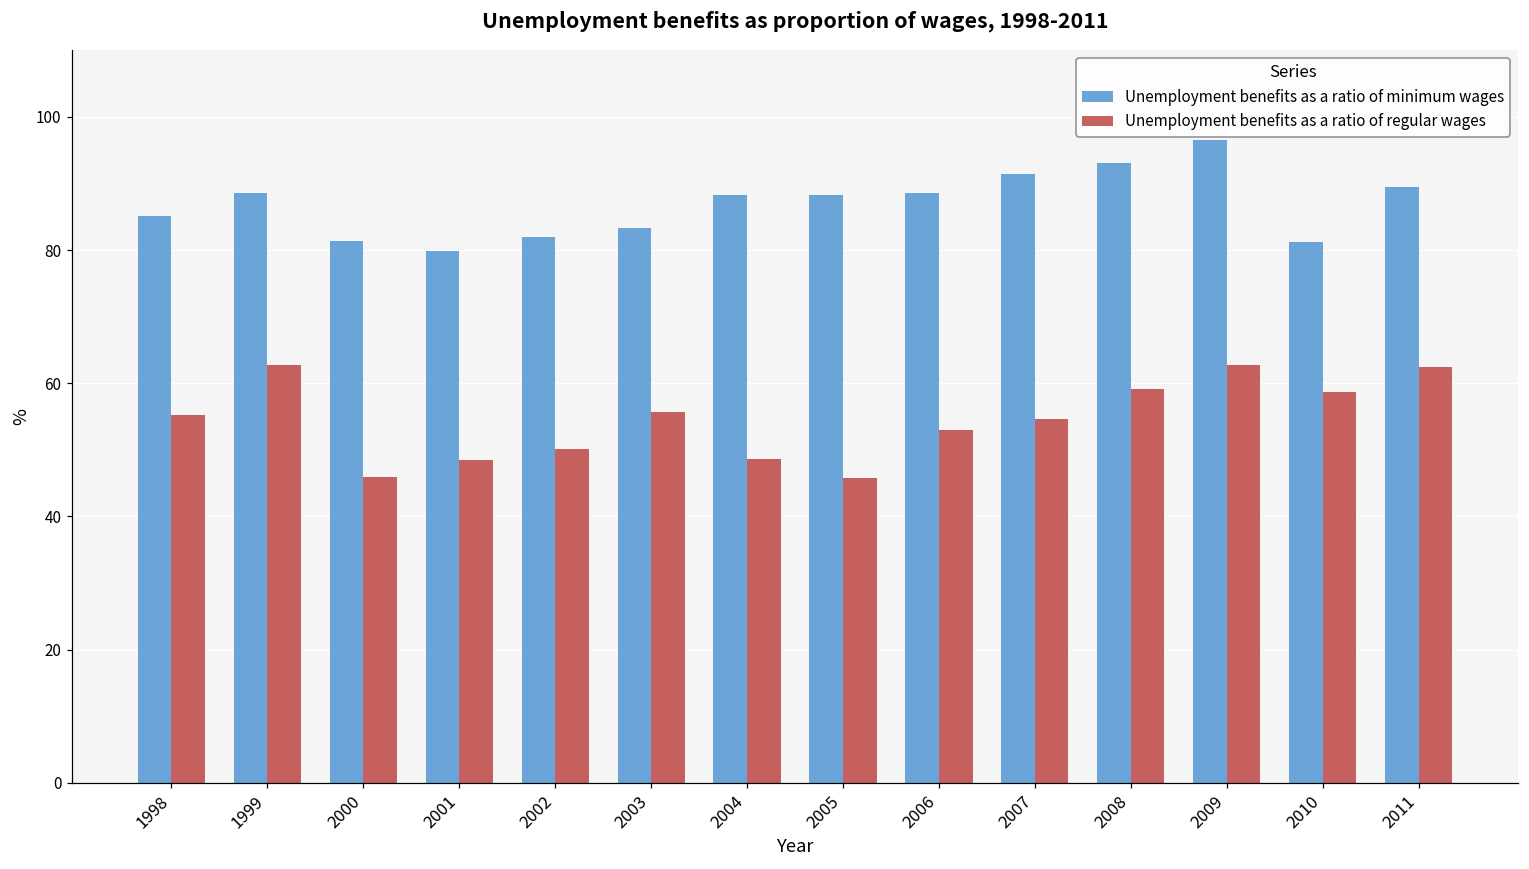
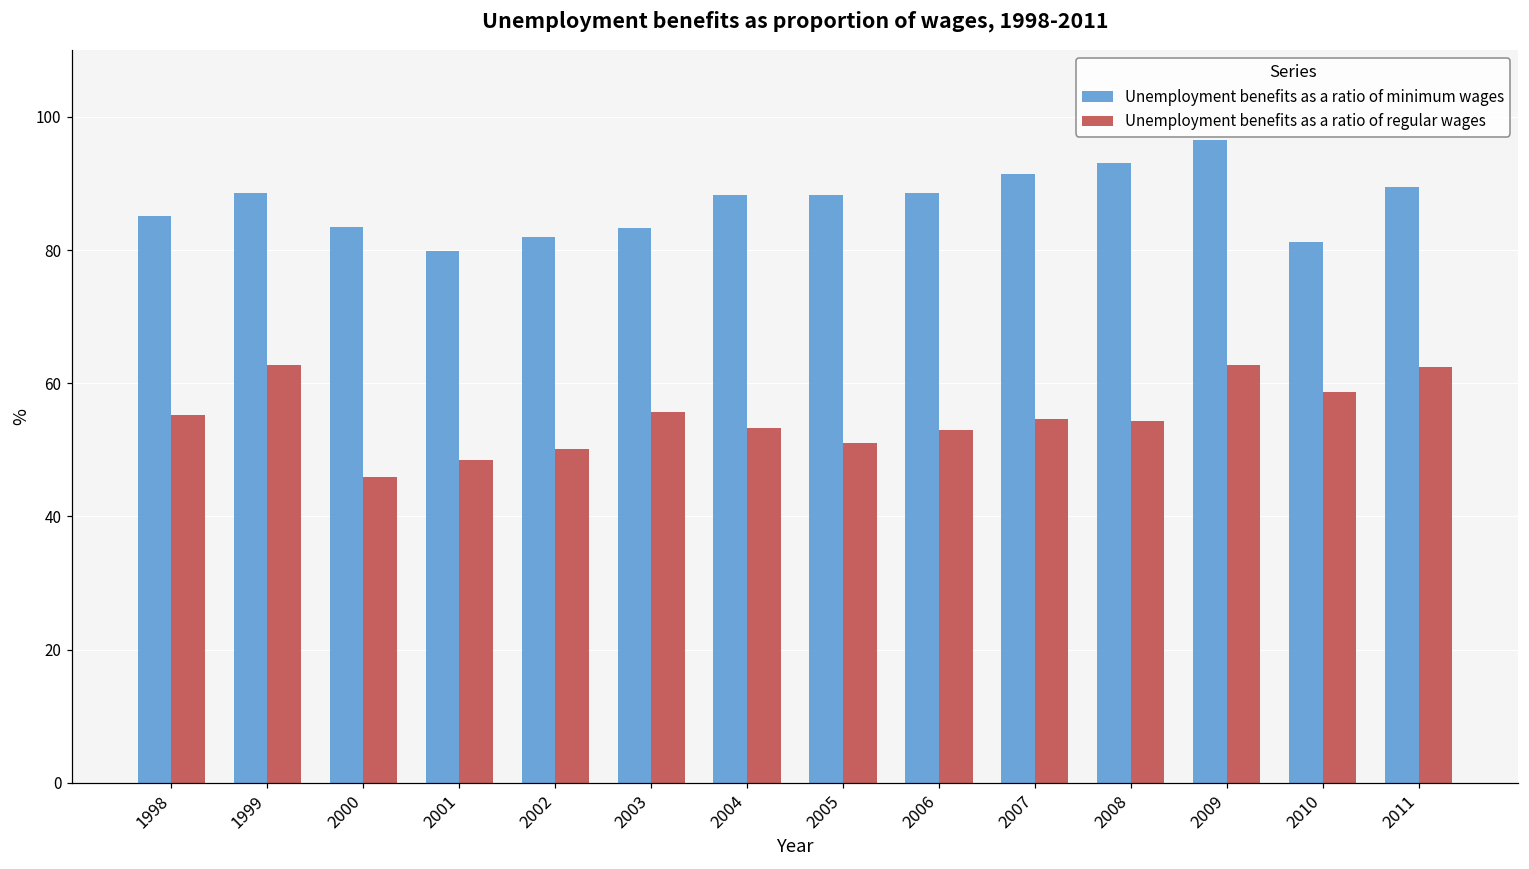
  {
    "Unemployment benefits as a ratio of minimum wages": {
      "1998": 85,
      "1999": 89,
-     "2000": 81,
+     "2000": 84,
      "2001": 80,
      "2002": 82,
      "2003": 83,
      "2004": 88,
      "2005": 88,
      "2006": 89,
      "2007": 91,
      "2008": 93,
      "2009": 96,
      "2010": 81,
      "2011": 89
    },
    "Unemployment benefits as a ratio of regular wages": {
      "1998": 55,
      "1999": 63,
      "2000": 46,
      "2001": 48,
      "2002": 50,
      "2003": 56,
-     "2004": 49,
-     "2005": 46,
+     "2004": 53,
+     "2005": 51,
      "2006": 53,
      "2007": 55,
-     "2008": 59,
+     "2008": 54,
      "2009": 63,
      "2010": 59,
      "2011": 62
    }
  }
